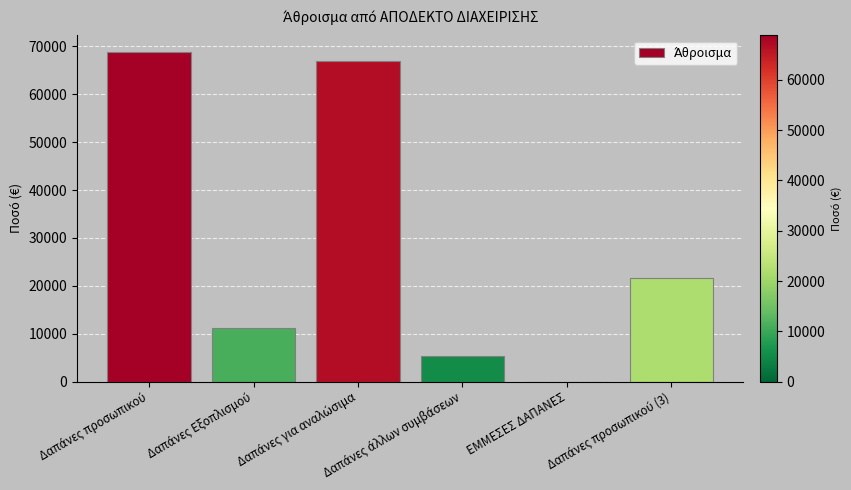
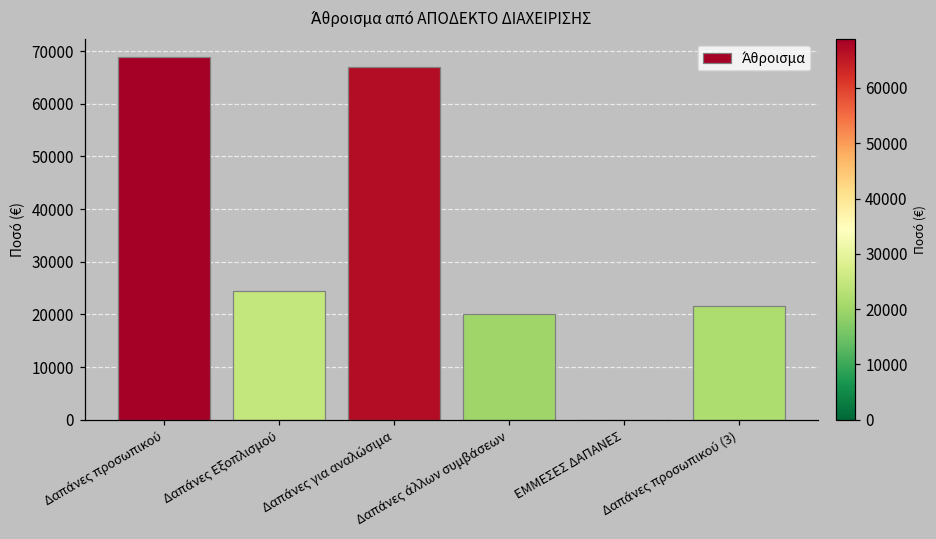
  {
    "Δαπάνες προσωπικού": 69000,
-   "Δαπάνες Εξοπλισμού": 11000,
+   "Δαπάνες Εξοπλισμού": 24000,
    "Δαπάνες για αναλώσιμα": 67000,
-   "Δαπάνες άλλων συμβάσεων": 5000,
+   "Δαπάνες άλλων συμβάσεων": 20000,
    "ΕΜΜΕΣΕΣ ΔΑΠΑΝΕΣ": 0,
    "Δαπάνες προσωπικού (3)": 22000
  }
